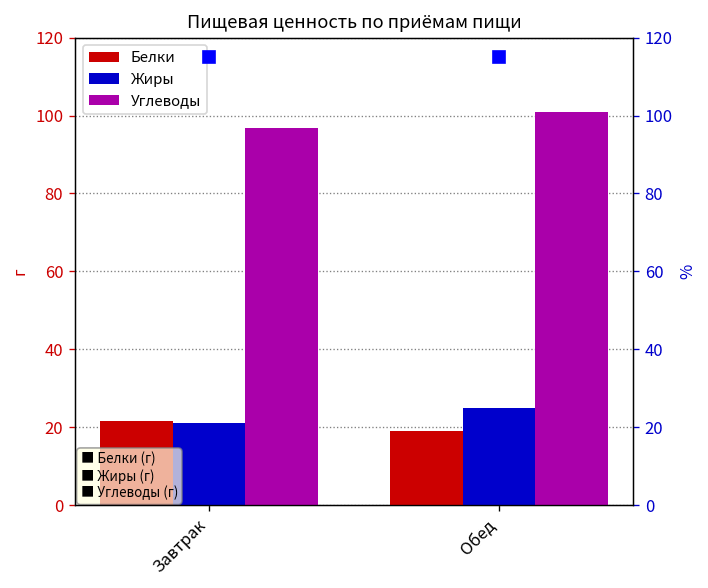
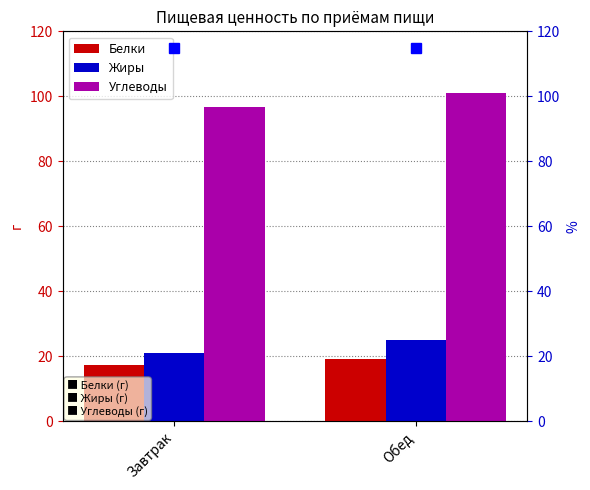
  {
    "Белки": {
-     "Завтрак": 22,
+     "Завтрак": 17,
      "Обед": 19
    },
    "Углеводы": {
      "Завтрак": 97,
      "Обед": 101
    }
  }
